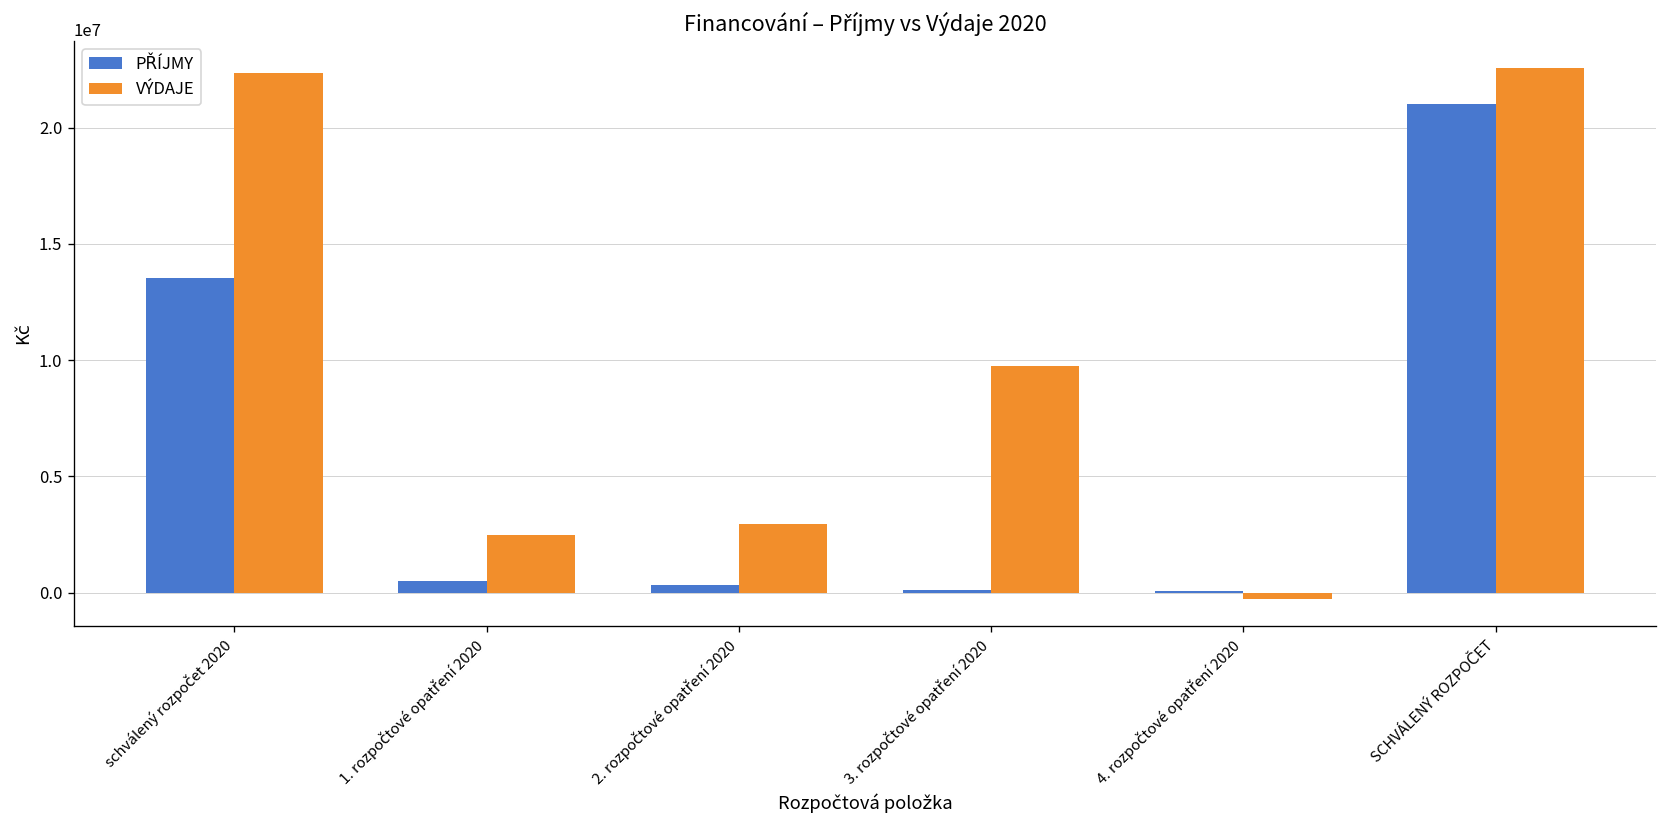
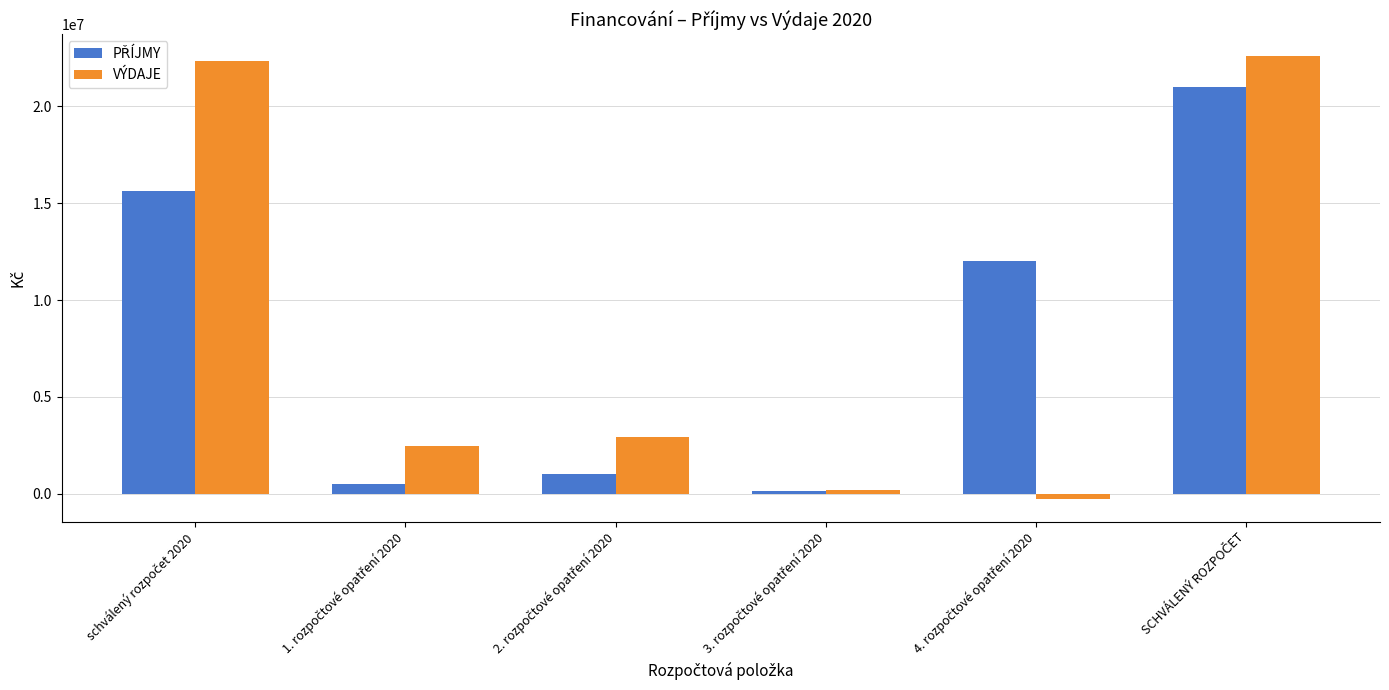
  {
    "PŘÍJMY": {
-     "schválený rozpočet 2020": 13600000,
+     "schválený rozpočet 2020": 15700000,
      "1. rozpočtové opatření 2020": 500000,
-     "2. rozpočtové opatření 2020": 300000,
-     "4. rozpočtové opatření 2020": 100000,
+     "2. rozpočtové opatření 2020": 1000000,
+     "4. rozpočtové opatření 2020": 12000000,
      "SCHVÁLENÝ ROZPOČET": 21000000
    },
    "VÝDAJE": {
      "schválený rozpočet 2020": 22400000,
      "1. rozpočtové opatření 2020": 2500000,
      "2. rozpočtové opatření 2020": 2900000,
-     "3. rozpočtové opatření 2020": 9700000,
+     "3. rozpočtové opatření 2020": 200000,
      "4. rozpočtové opatření 2020": -300000,
      "SCHVÁLENÝ ROZPOČET": 22600000
    }
  }
